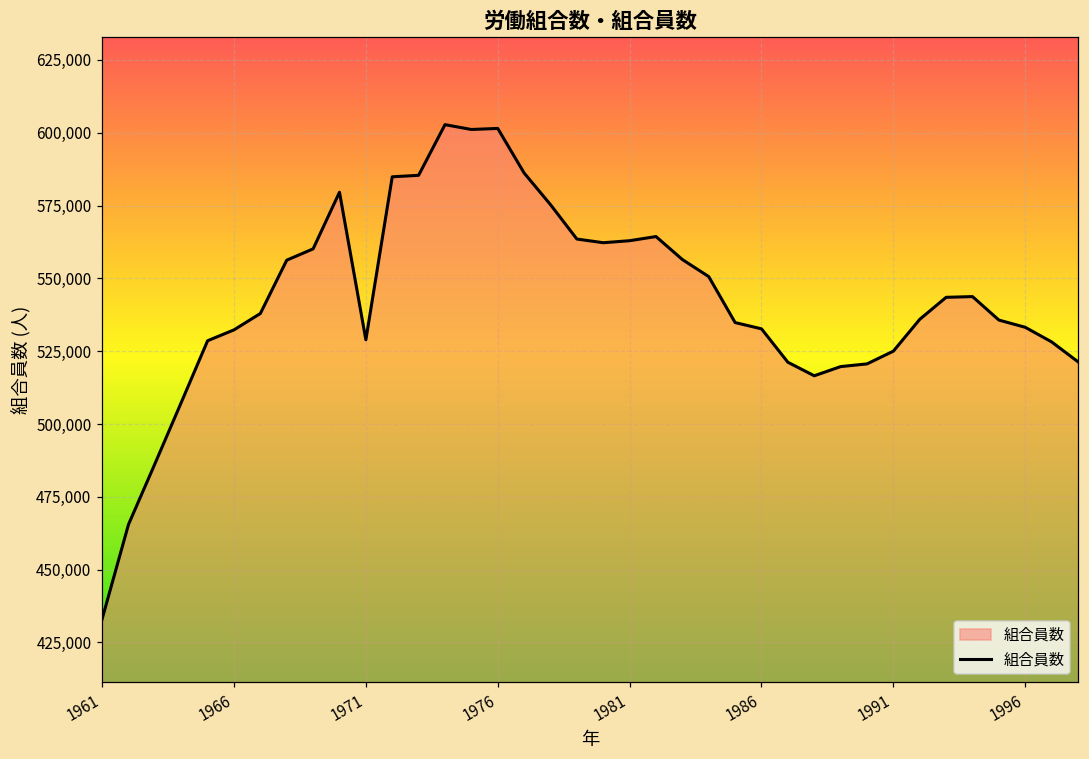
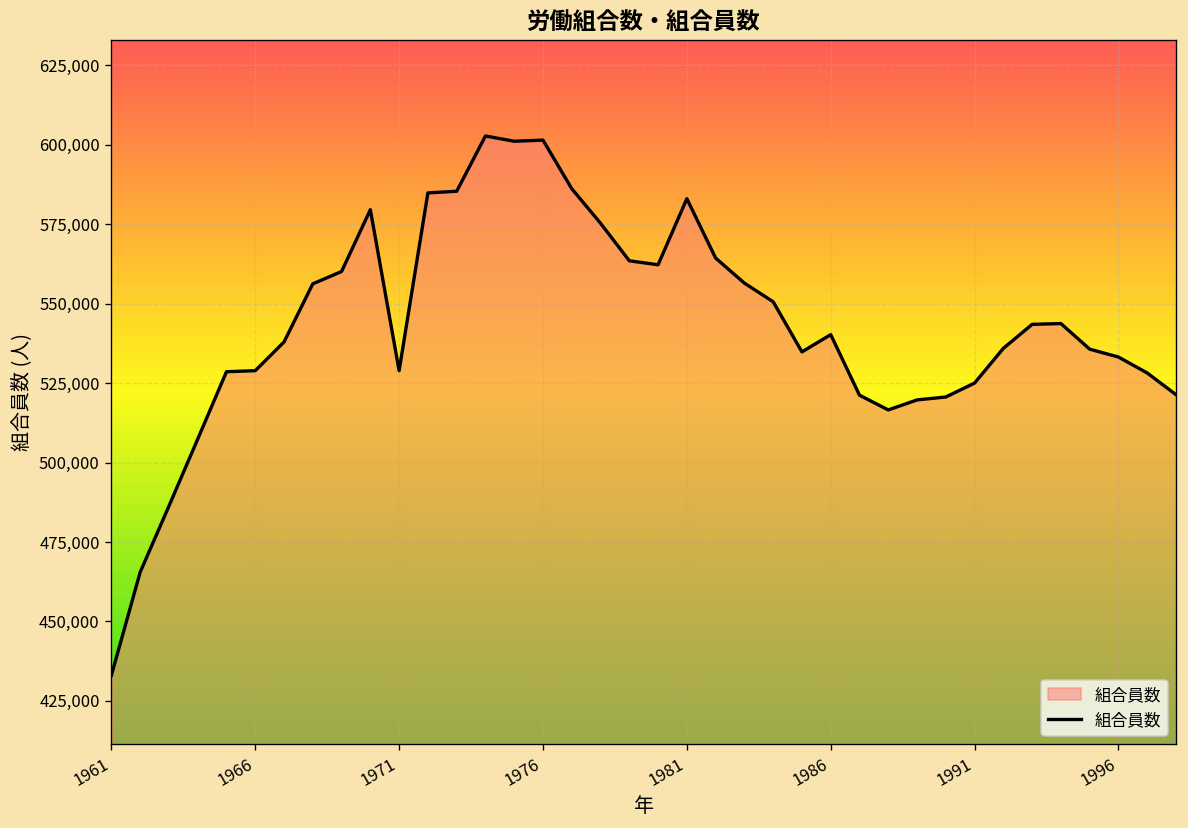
  {
    "1961": "433,000",
-   "1966": "532,000",
+   "1966": "529,000",
    "1971": "529,000",
    "1976": "601,000",
-   "1981": "563,000",
-   "1986": "533,000",
+   "1981": "583,000",
+   "1986": "540,000",
    "1991": "525,000",
    "1996": "533,000"
  }
